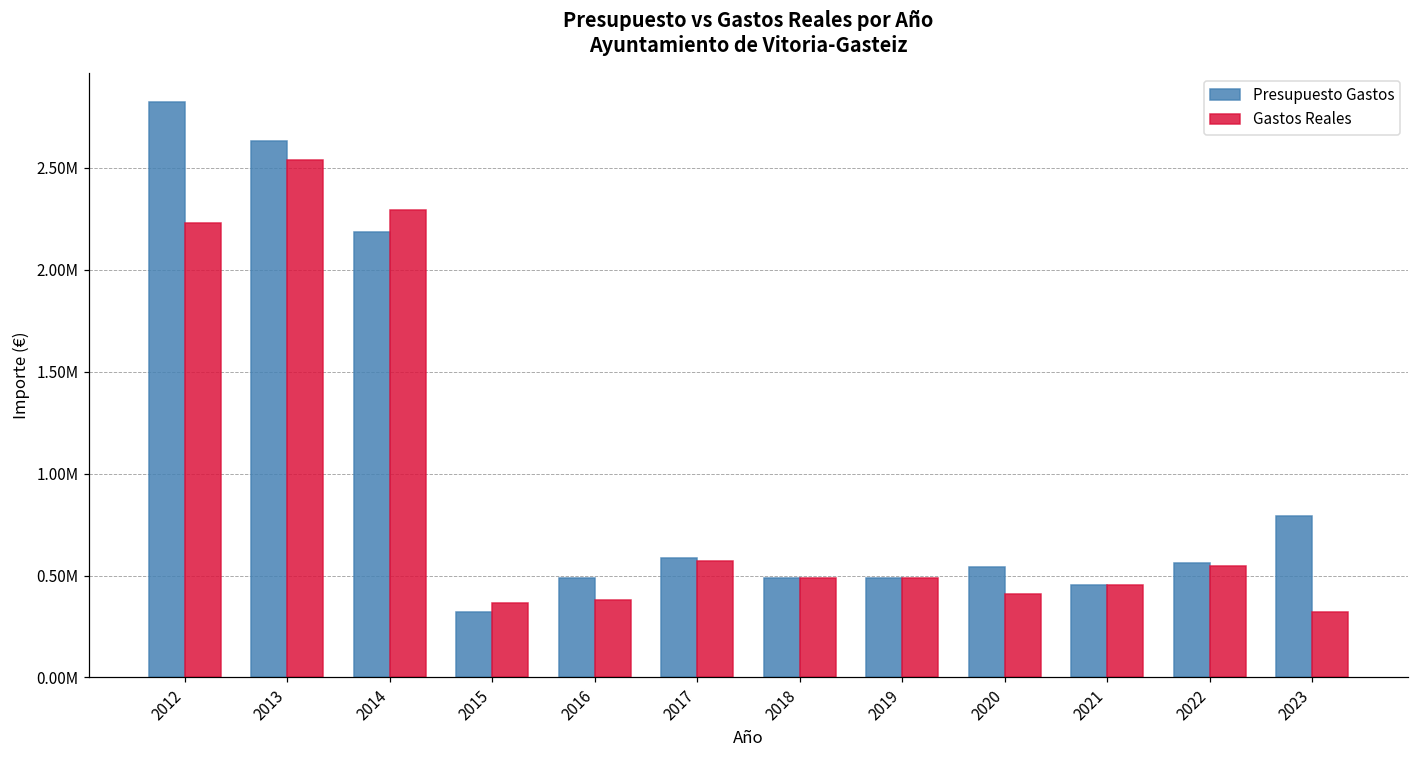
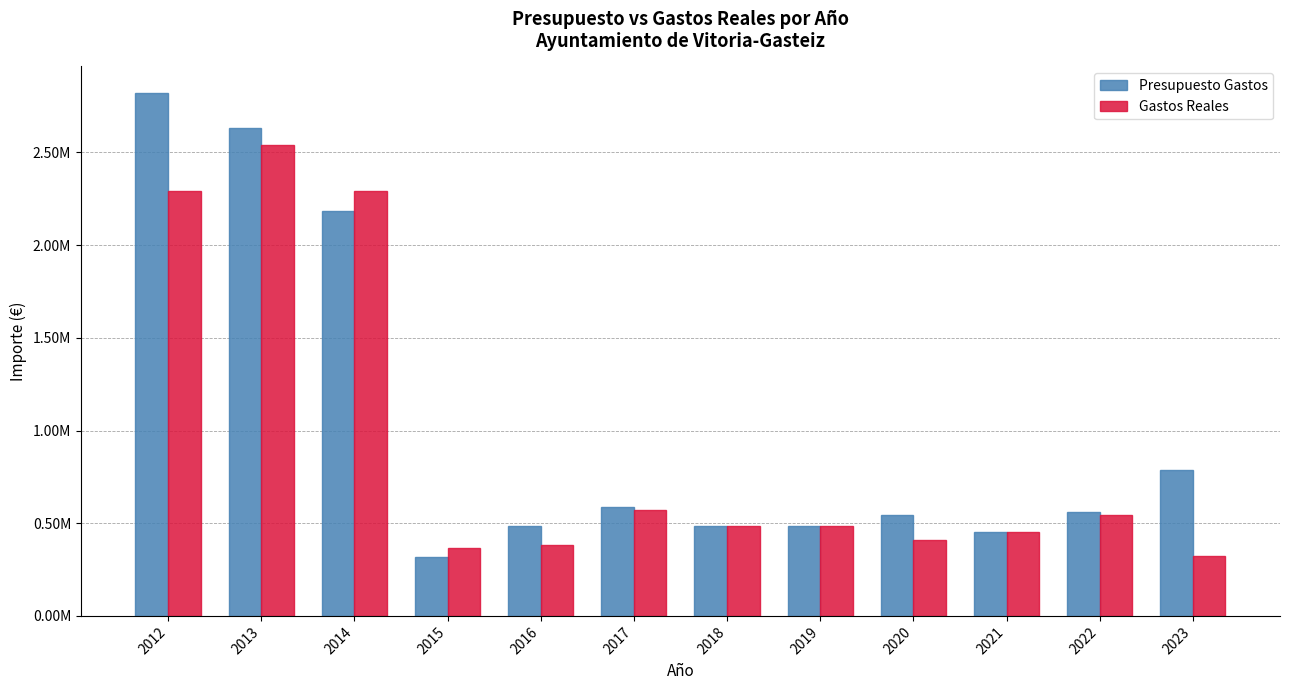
  {
    "Presupuesto Gastos": {
      "2012": 2820000,
      "2013": 2630000,
      "2014": 2190000,
      "2015": 320000,
      "2016": 490000,
      "2017": 590000,
      "2018": 490000,
      "2019": 490000,
      "2020": 540000,
      "2021": 450000,
      "2022": 560000,
      "2023": 790000
    },
    "Gastos Reales": {
-     "2012": 2230000,
+     "2012": 2290000,
      "2013": 2540000,
      "2014": 2290000,
      "2015": 360000,
      "2016": 380000,
      "2017": 570000,
      "2018": 490000,
      "2019": 490000,
      "2020": 410000,
      "2021": 450000,
      "2022": 550000,
      "2023": 320000
    }
  }
